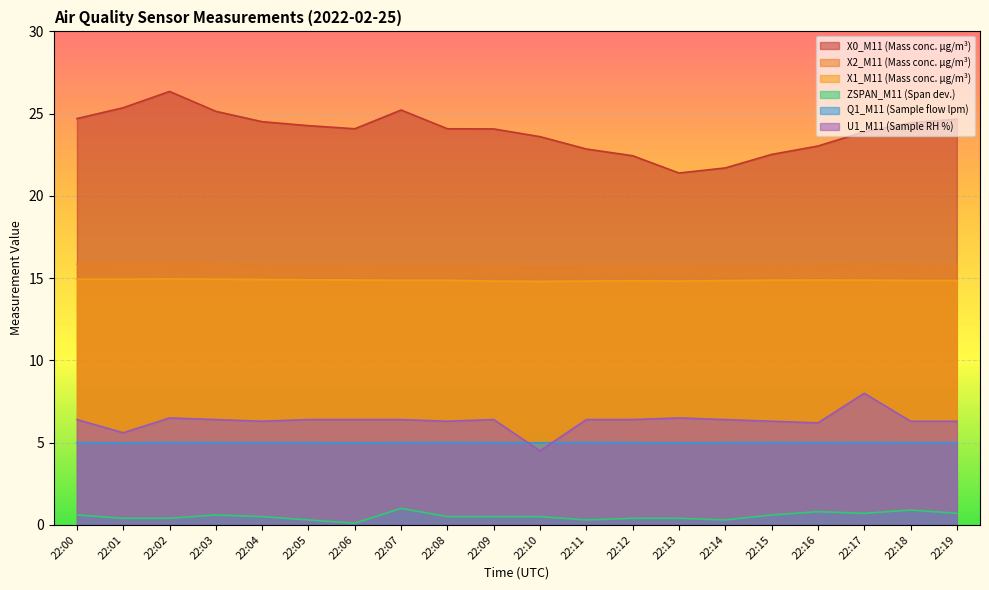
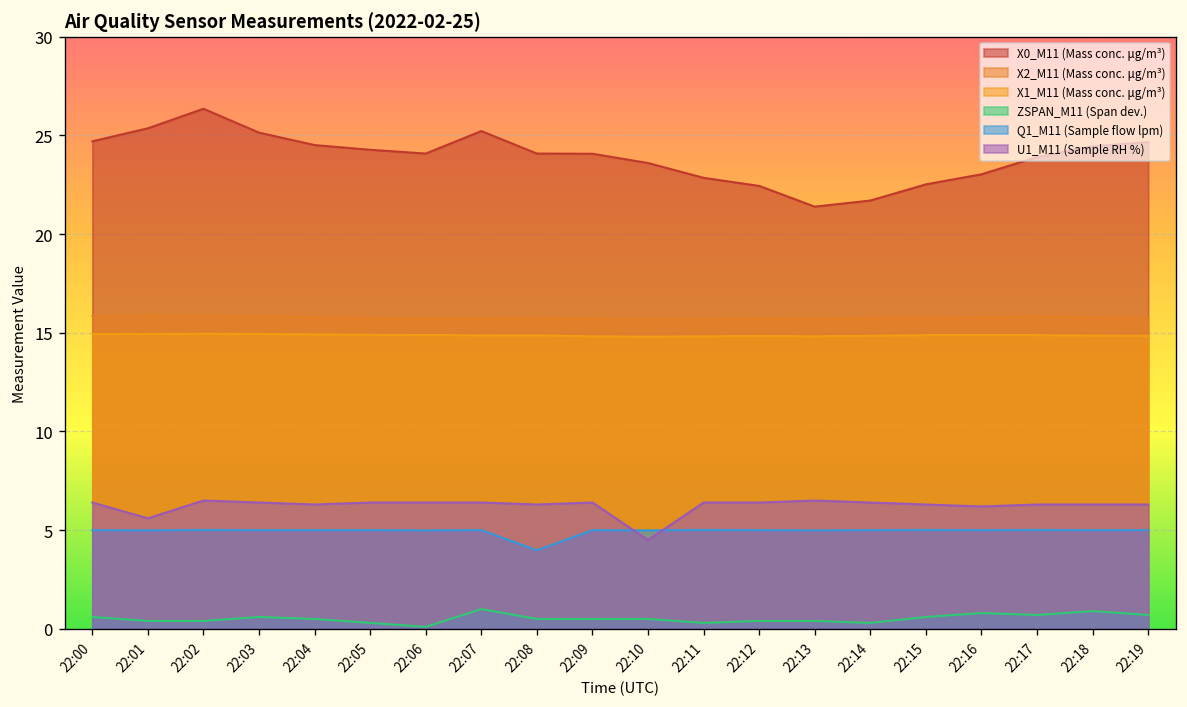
  {
    "X0_M11 (Mass conc. μg/m³)": {
      "22:00": 24.7,
      "22:01": 25.4,
      "22:02": 26.4,
      "22:03": 25.1,
      "22:04": 24.5,
      "22:05": 24.3,
      "22:06": 24.1,
      "22:07": 25.2,
      "22:08": 24.1,
      "22:09": 24.1,
      "22:10": 23.6,
      "22:11": 22.9,
      "22:12": 22.4,
      "22:13": 21.4,
      "22:14": 21.7,
      "22:15": 22.5,
      "22:16": 23.0
    },
    "ZSPAN_M11 (Span dev.)": {
      "22:00": 0.6,
      "22:01": 0.4,
      "22:02": 0.4,
      "22:03": 0.6,
      "22:04": 0.5,
      "22:05": 0.3,
      "22:06": 0.1,
      "22:07": 1.0,
      "22:08": 0.5,
      "22:09": 0.5,
      "22:10": 0.5,
      "22:11": 0.3,
      "22:12": 0.4,
      "22:13": 0.4,
      "22:14": 0.3,
      "22:15": 0.6,
      "22:16": 0.8,
      "22:17": 0.7,
      "22:18": 0.9,
      "22:19": 0.7
    },
    "Q1_M11 (Sample flow lpm)": {
      "22:00": 5.0,
      "22:01": 5.0,
      "22:02": 5.0,
      "22:03": 5.0,
      "22:04": 5.0,
      "22:05": 5.0,
      "22:06": 5.0,
      "22:07": 5.0,
-     "22:08": 5.0,
+     "22:08": 4.0,
      "22:09": 5.0,
      "22:10": 5.0,
      "22:11": 5.0,
      "22:12": 5.0,
      "22:13": 5.0,
      "22:14": 5.0,
      "22:15": 5.0,
      "22:16": 5.0,
      "22:17": 5.0,
      "22:18": 5.0,
      "22:19": 5.0
    },
    "U1_M11 (Sample RH %)": {
      "22:00": 6.4,
      "22:01": 5.6,
      "22:02": 6.5,
      "22:03": 6.4,
      "22:04": 6.3,
      "22:05": 6.4,
      "22:06": 6.4,
      "22:07": 6.4,
      "22:08": 6.3,
      "22:09": 6.4,
      "22:10": 4.5,
      "22:11": 6.4,
      "22:12": 6.4,
      "22:13": 6.5,
      "22:14": 6.4,
      "22:15": 6.3,
      "22:16": 6.2,
-     "22:17": 8.0,
+     "22:17": 6.3,
      "22:18": 6.3,
      "22:19": 6.3
    }
  }
